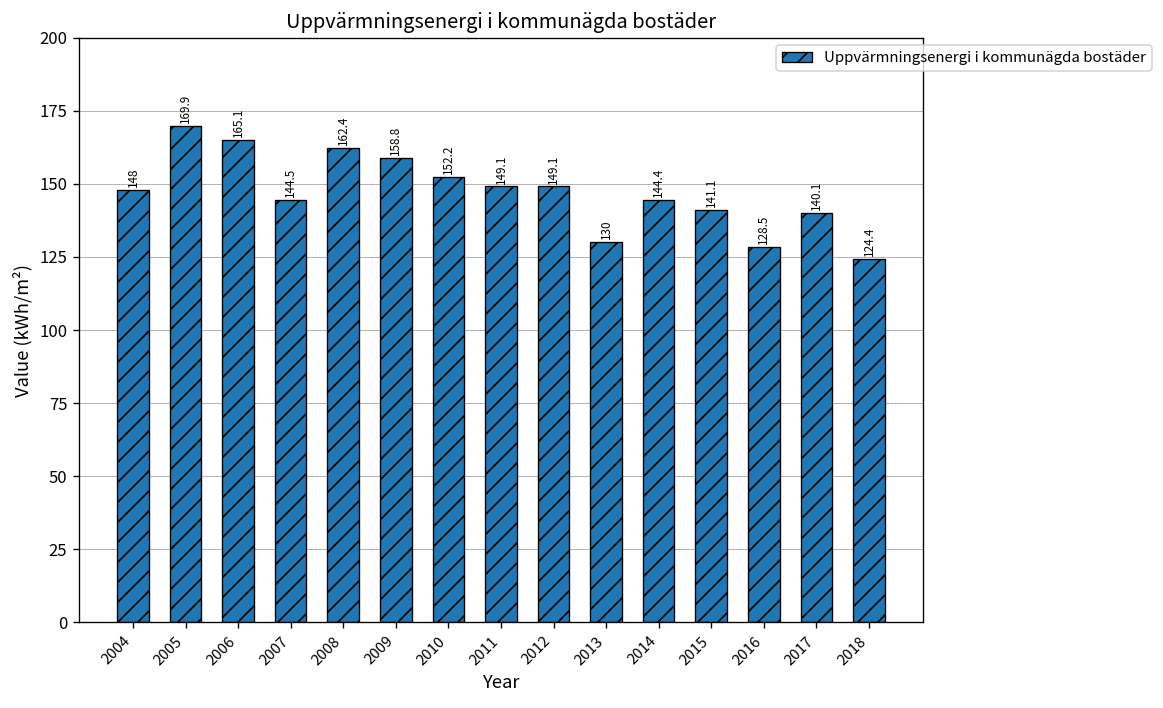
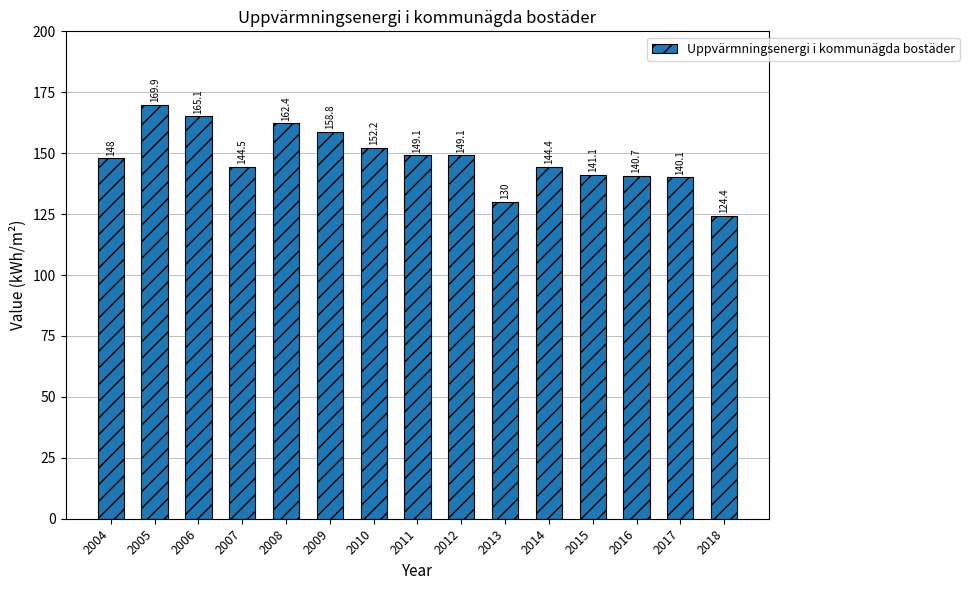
  {
    "2004": 148,
    "2005": 169.9,
    "2006": 165.1,
    "2007": 144.5,
    "2008": 162.4,
    "2009": 158.8,
    "2010": 152.2,
    "2011": 149.1,
    "2012": 149.1,
    "2013": 130,
    "2014": 144.4,
    "2015": 141.1,
-   "2016": 128.5,
+   "2016": 140.7,
    "2017": 140.1,
    "2018": 124.4
  }
